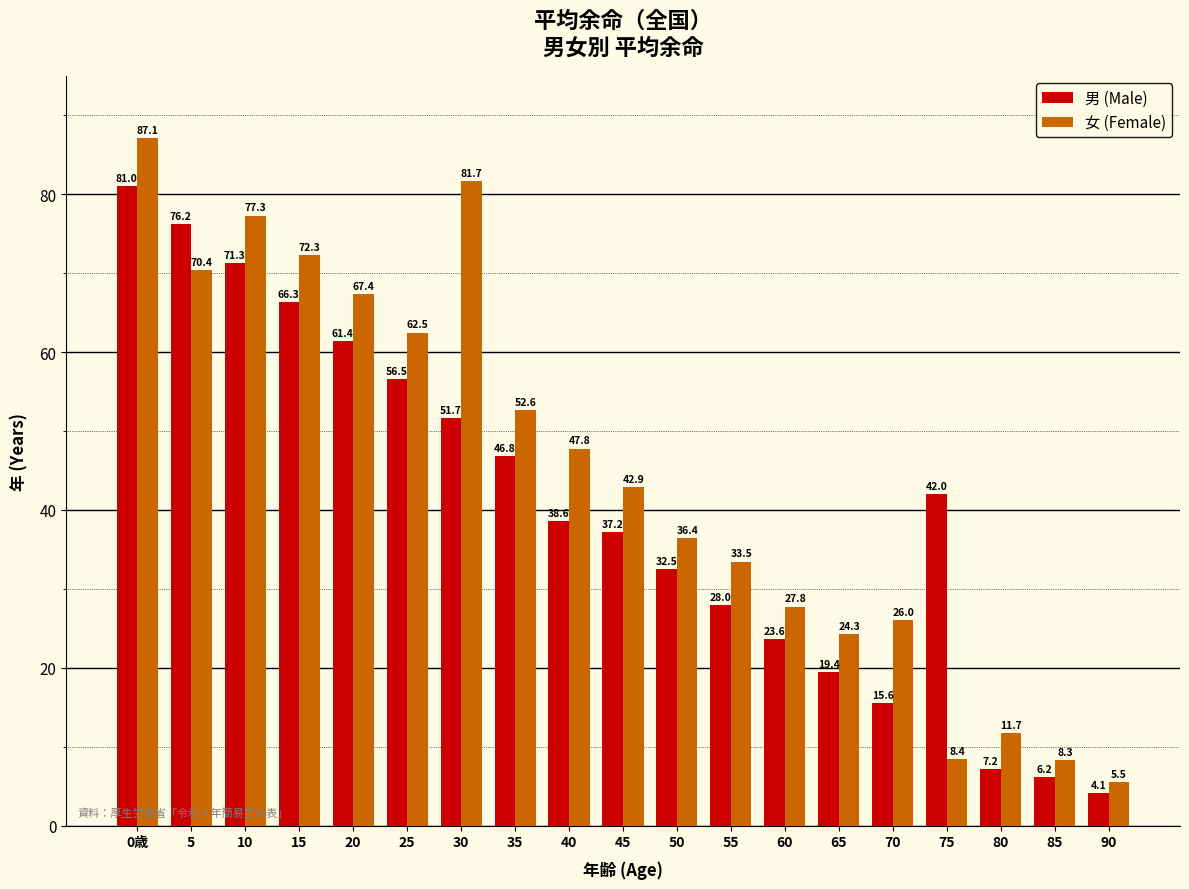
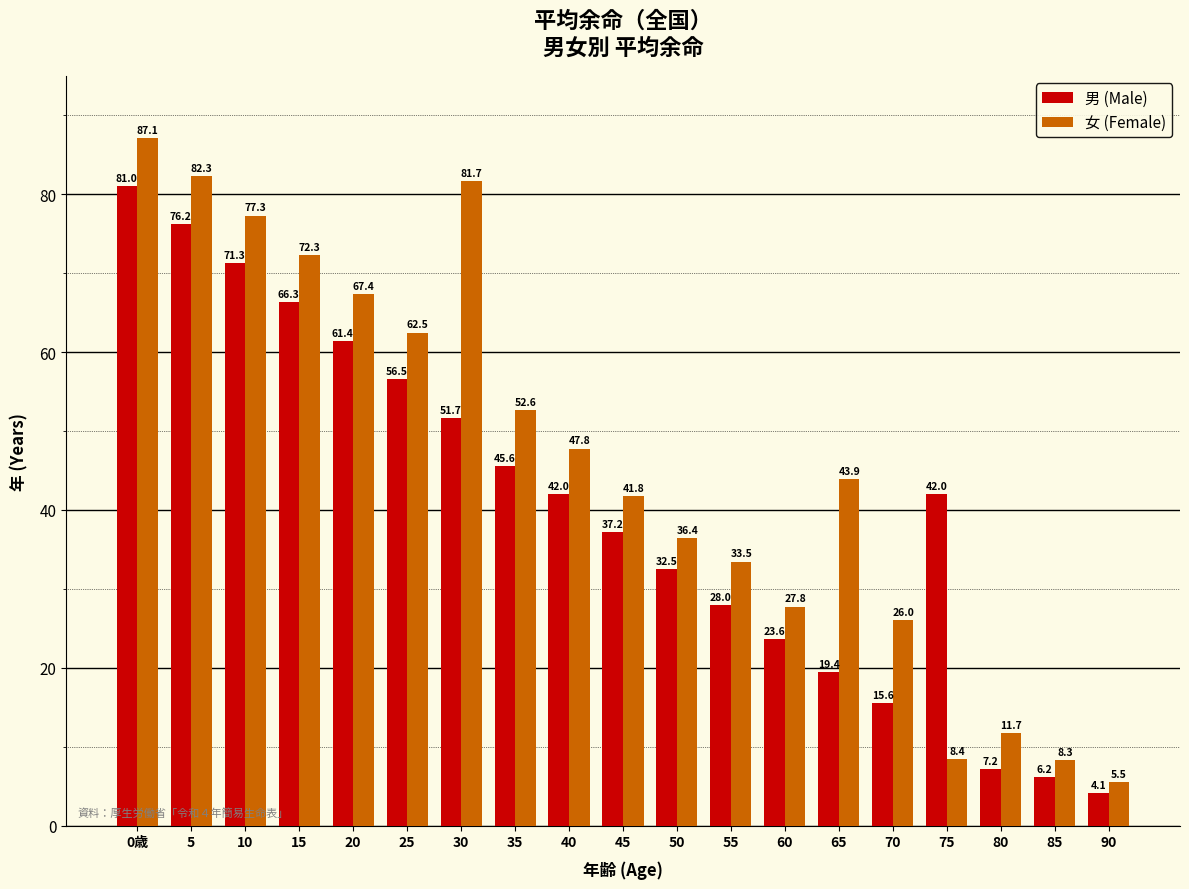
  {
    "男 (Male)": {
      "0歳": 81.0,
      "5": 76.2,
      "10": 71.3,
      "15": 66.3,
      "20": 61.4,
      "25": 56.5,
      "30": 51.7,
-     "35": 46.8,
-     "40": 38.6,
+     "35": 45.6,
+     "40": 42.0,
      "45": 37.2,
      "50": 32.5,
      "55": 28.0,
      "60": 23.6,
      "65": 19.4,
      "70": 15.6,
      "75": 42.0,
      "80": 7.2,
      "85": 6.2,
      "90": 4.1
    },
    "女 (Female)": {
      "0歳": 87.1,
-     "5": 70.4,
+     "5": 82.3,
      "10": 77.3,
      "15": 72.3,
      "20": 67.4,
      "25": 62.5,
      "30": 81.7,
      "35": 52.6,
      "40": 47.8,
-     "45": 42.9,
+     "45": 41.8,
      "50": 36.4,
      "55": 33.5,
      "60": 27.8,
-     "65": 24.3,
+     "65": 43.9,
      "70": 26.0,
      "75": 8.4,
      "80": 11.7,
      "85": 8.3,
      "90": 5.5
    }
  }
